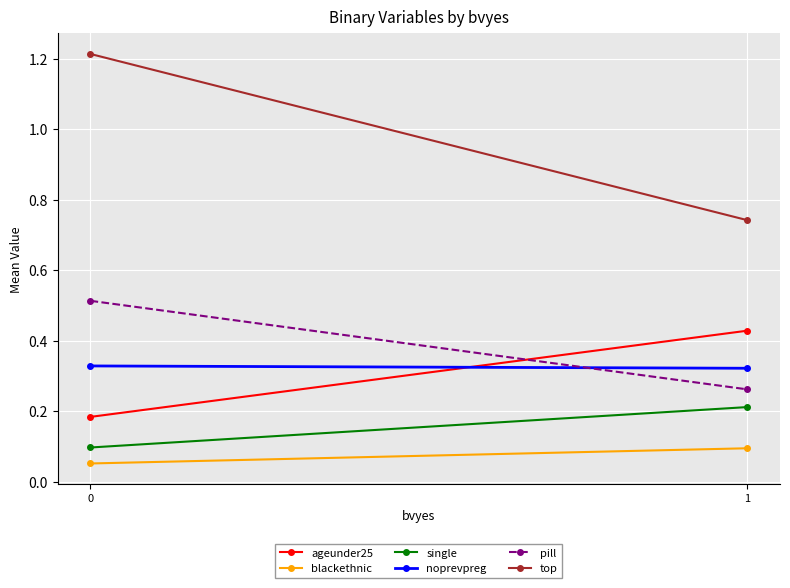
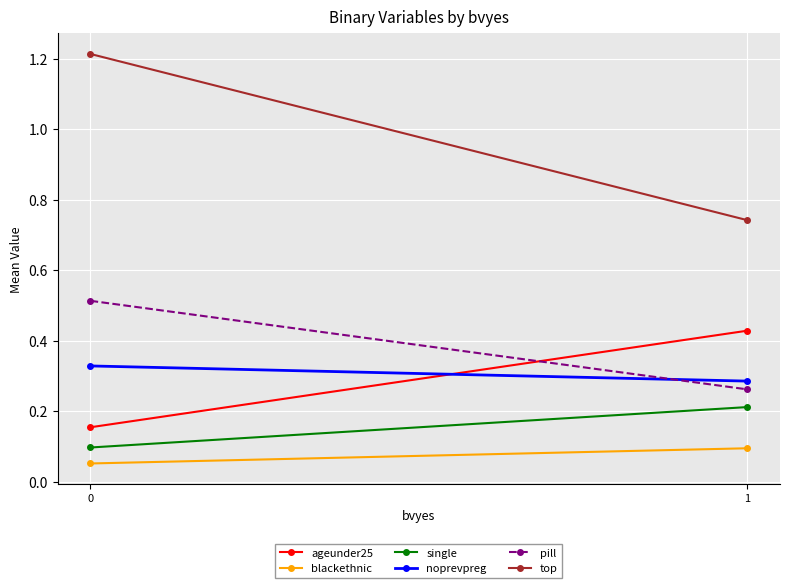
  {
    "ageunder25": {
-     "0": 0.18,
+     "0": 0.15,
      "1": 0.43
    },
    "blackethnic": {
      "0": 0.05,
      "1": 0.10
    },
    "single": {
      "0": 0.10,
      "1": 0.21
    },
    "noprevpreg": {
      "0": 0.33,
-     "1": 0.32
+     "1": 0.29
    },
    "pill": {
      "0": 0.51,
      "1": 0.26
    },
    "top": {
      "0": 1.21,
      "1": 0.74
    }
  }
